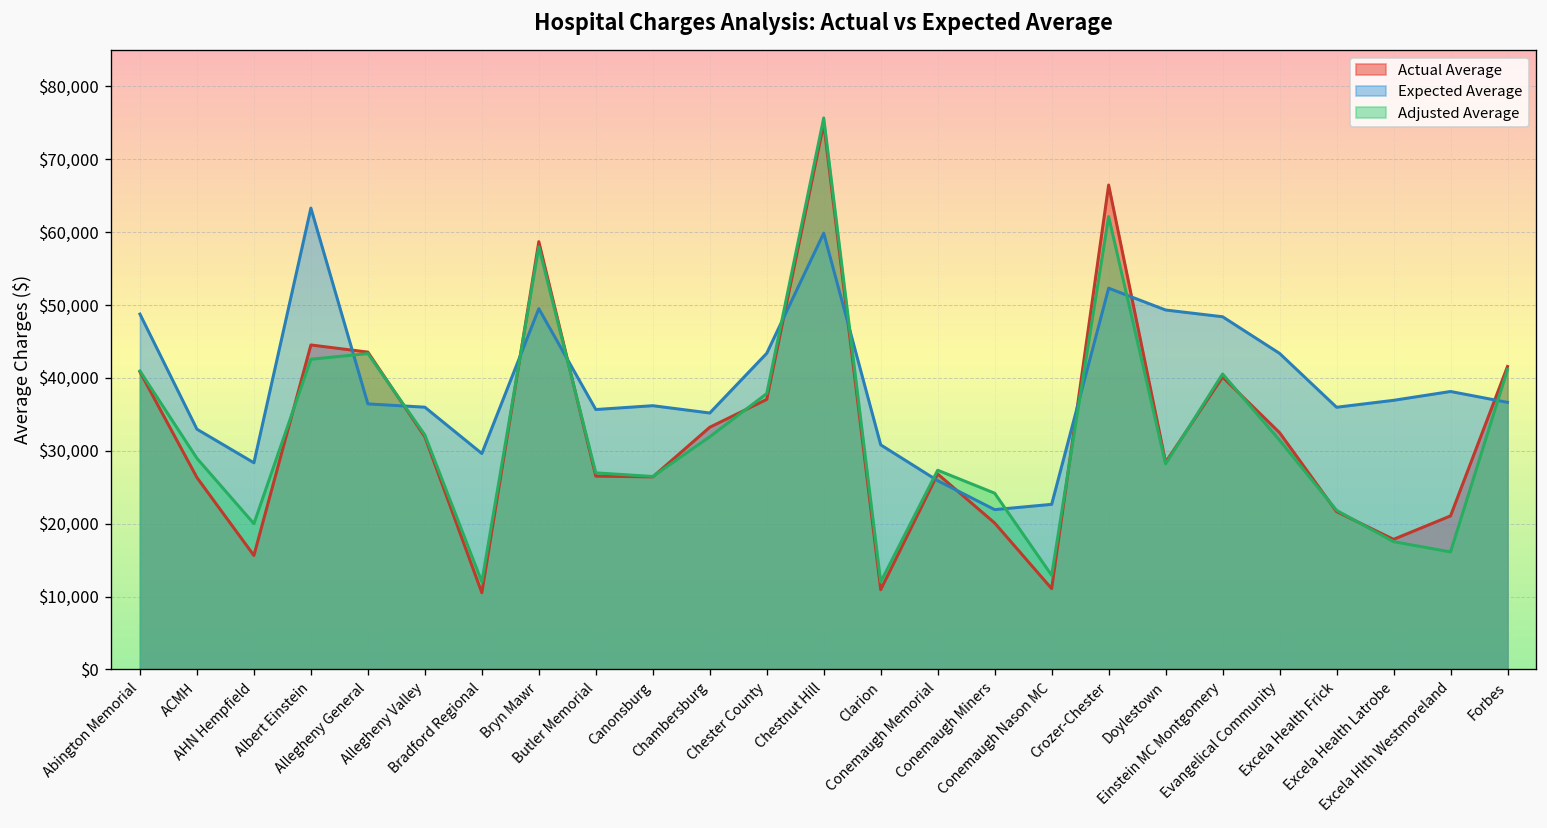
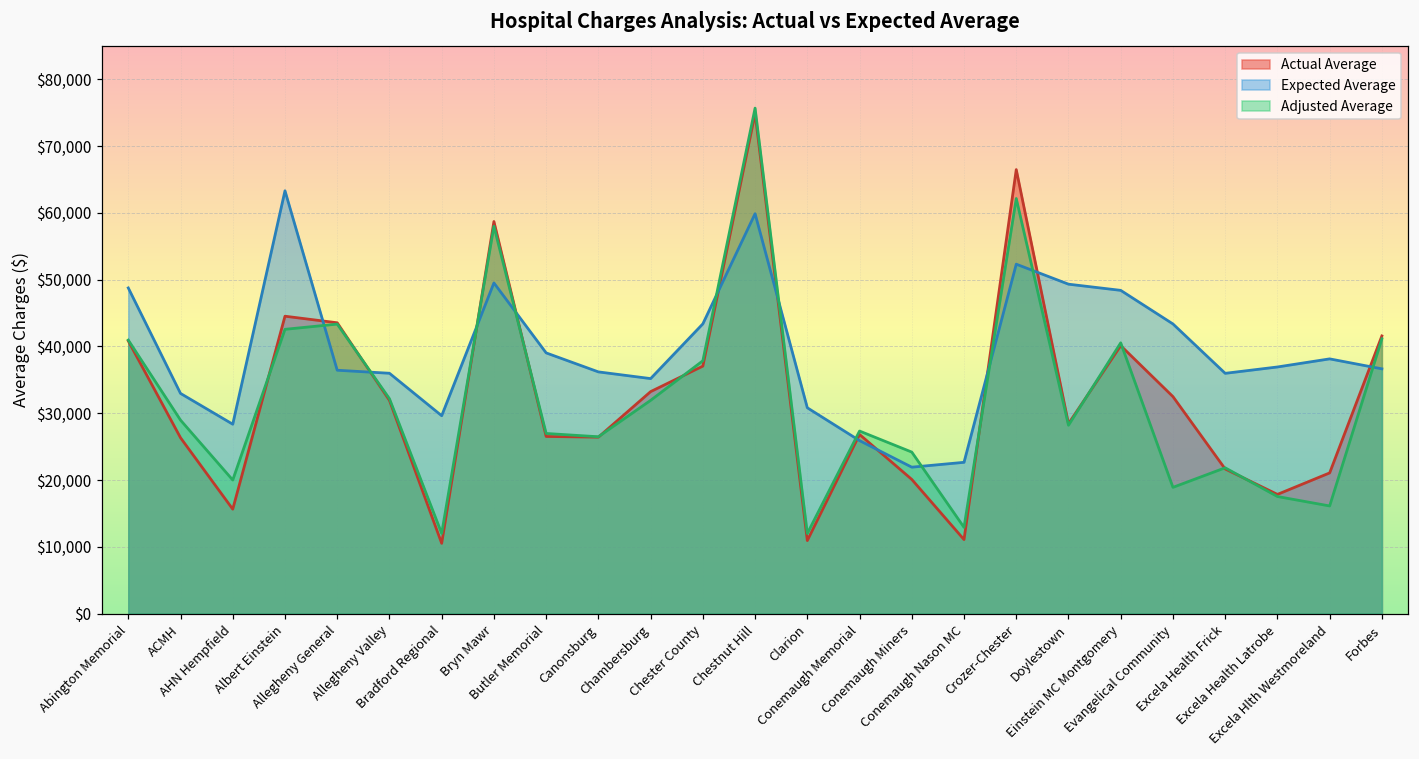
  {
    "Actual Average": {
      "ACMH": "$26,000",
      "AHN Hempfield": "$16,000",
      "Albert Einstein": "$45,000",
      "Bradford Regional": "$11,000",
      "Bryn Mawr": "$59,000",
      "Butler Memorial": "$27,000",
      "Chambersburg": "$33,000",
      "Chester County": "$37,000",
      "Chestnut Hill": "$75,000",
      "Clarion": "$11,000",
      "Conemaugh Memorial": "$27,000",
      "Conemaugh Miners": "$20,000",
      "Conemaugh Nason MC": "$11,000",
      "Crozer-Chester": "$66,000",
      "Einstein MC Montgomery": "$40,000",
      "Evangelical Community": "$32,000",
      "Excela Hlth Westmoreland": "$21,000",
      "Forbes": "$42,000"
    },
    "Expected Average": {
      "Abington Memorial": "$49,000",
      "ACMH": "$33,000",
      "AHN Hempfield": "$28,000",
      "Albert Einstein": "$63,000",
      "Allegheny General": "$36,000",
      "Allegheny Valley": "$36,000",
      "Bradford Regional": "$30,000",
      "Bryn Mawr": "$50,000",
-     "Butler Memorial": "$36,000",
+     "Butler Memorial": "$39,000",
      "Canonsburg": "$36,000",
      "Chambersburg": "$35,000",
      "Chester County": "$43,000",
      "Chestnut Hill": "$60,000",
      "Clarion": "$31,000",
      "Conemaugh Memorial": "$26,000",
      "Conemaugh Miners": "$22,000",
      "Conemaugh Nason MC": "$23,000",
      "Crozer-Chester": "$52,000",
      "Doylestown": "$49,000",
      "Einstein MC Montgomery": "$48,000",
      "Evangelical Community": "$43,000",
      "Excela Health Frick": "$36,000",
      "Excela Health Latrobe": "$37,000",
      "Excela Hlth Westmoreland": "$38,000",
      "Forbes": "$37,000"
    },
    "Adjusted Average": {
      "ACMH": "$29,000",
      "AHN Hempfield": "$20,000",
      "Albert Einstein": "$43,000",
      "Bradford Regional": "$12,000",
      "Bryn Mawr": "$58,000",
      "Butler Memorial": "$27,000",
      "Chambersburg": "$32,000",
      "Chester County": "$38,000",
      "Chestnut Hill": "$76,000",
      "Clarion": "$12,000",
      "Conemaugh Memorial": "$27,000",
      "Conemaugh Miners": "$24,000",
      "Conemaugh Nason MC": "$13,000",
      "Crozer-Chester": "$62,000",
      "Einstein MC Montgomery": "$41,000",
-     "Evangelical Community": "$31,000",
+     "Evangelical Community": "$19,000",
      "Excela Hlth Westmoreland": "$16,000",
      "Forbes": "$41,000"
    }
  }
